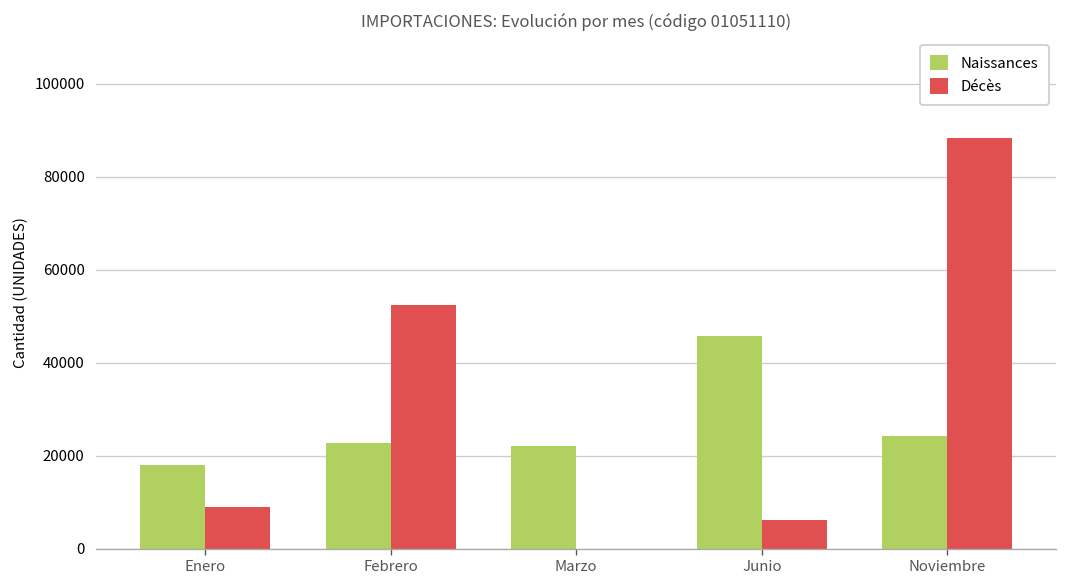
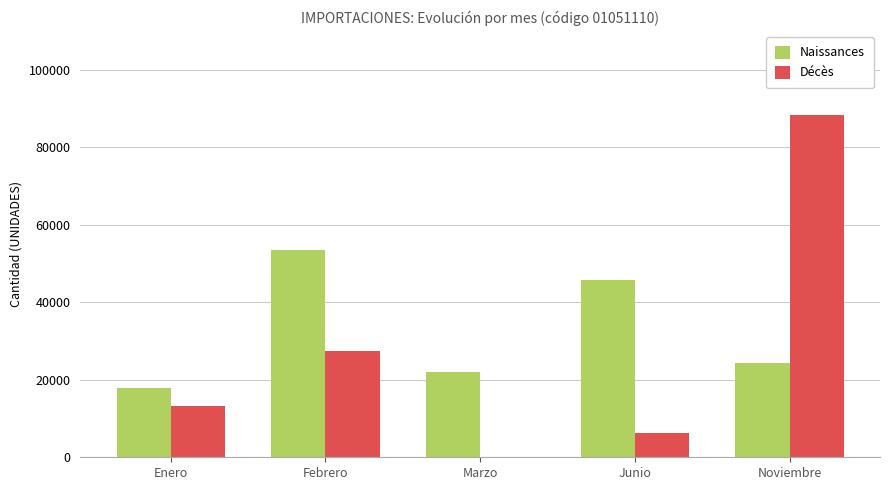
  {
    "Naissances": {
      "Enero": 18000,
-     "Febrero": 23000,
+     "Febrero": 53000,
      "Marzo": 22000,
      "Junio": 46000,
      "Noviembre": 24000
    },
    "Décès": {
-     "Enero": 9000,
-     "Febrero": 52000,
+     "Enero": 13000,
+     "Febrero": 27000,
      "Junio": 6000,
      "Noviembre": 88000
    }
  }
